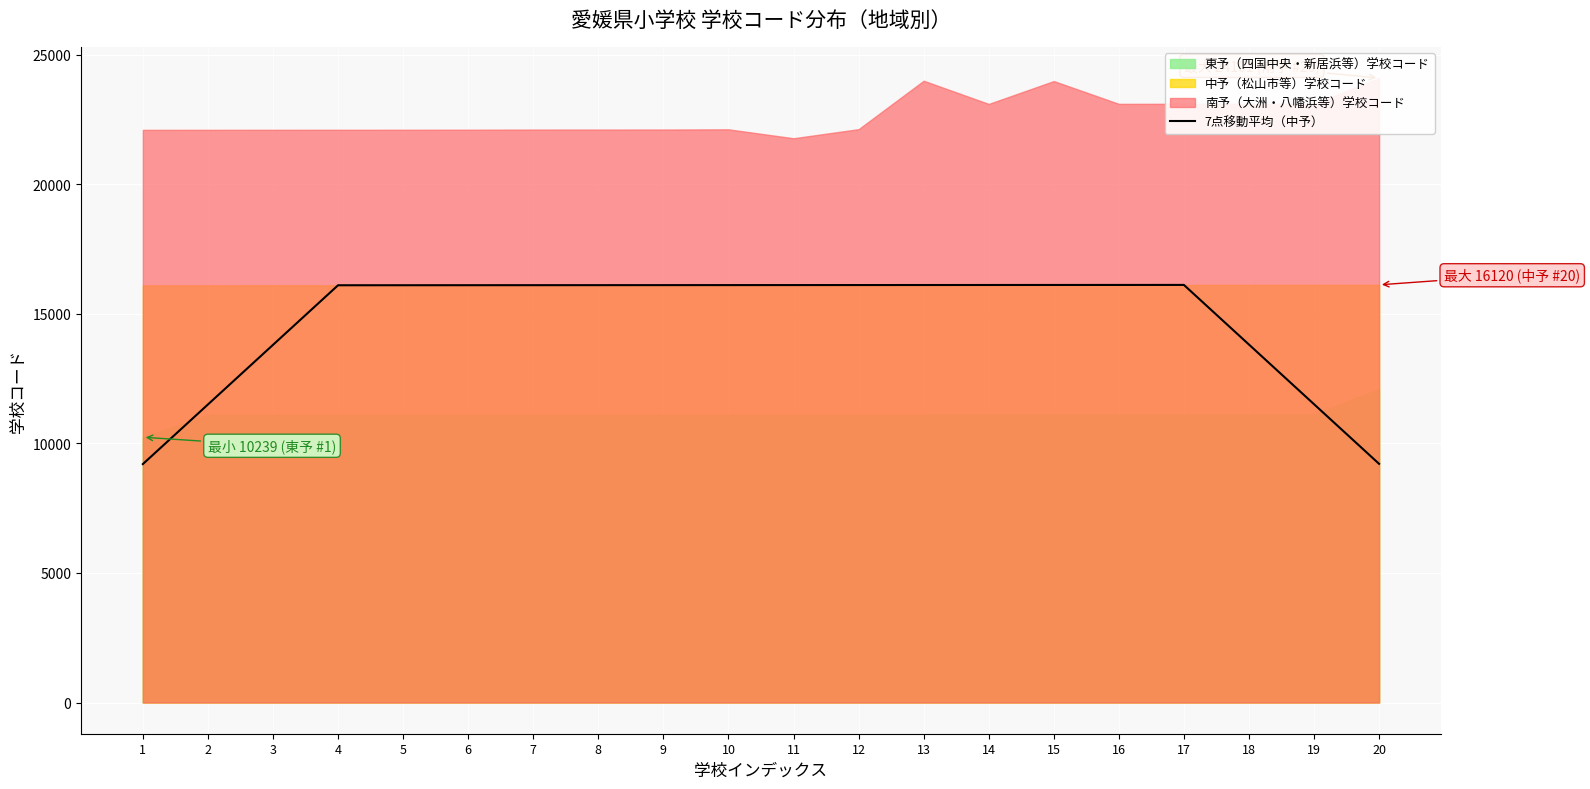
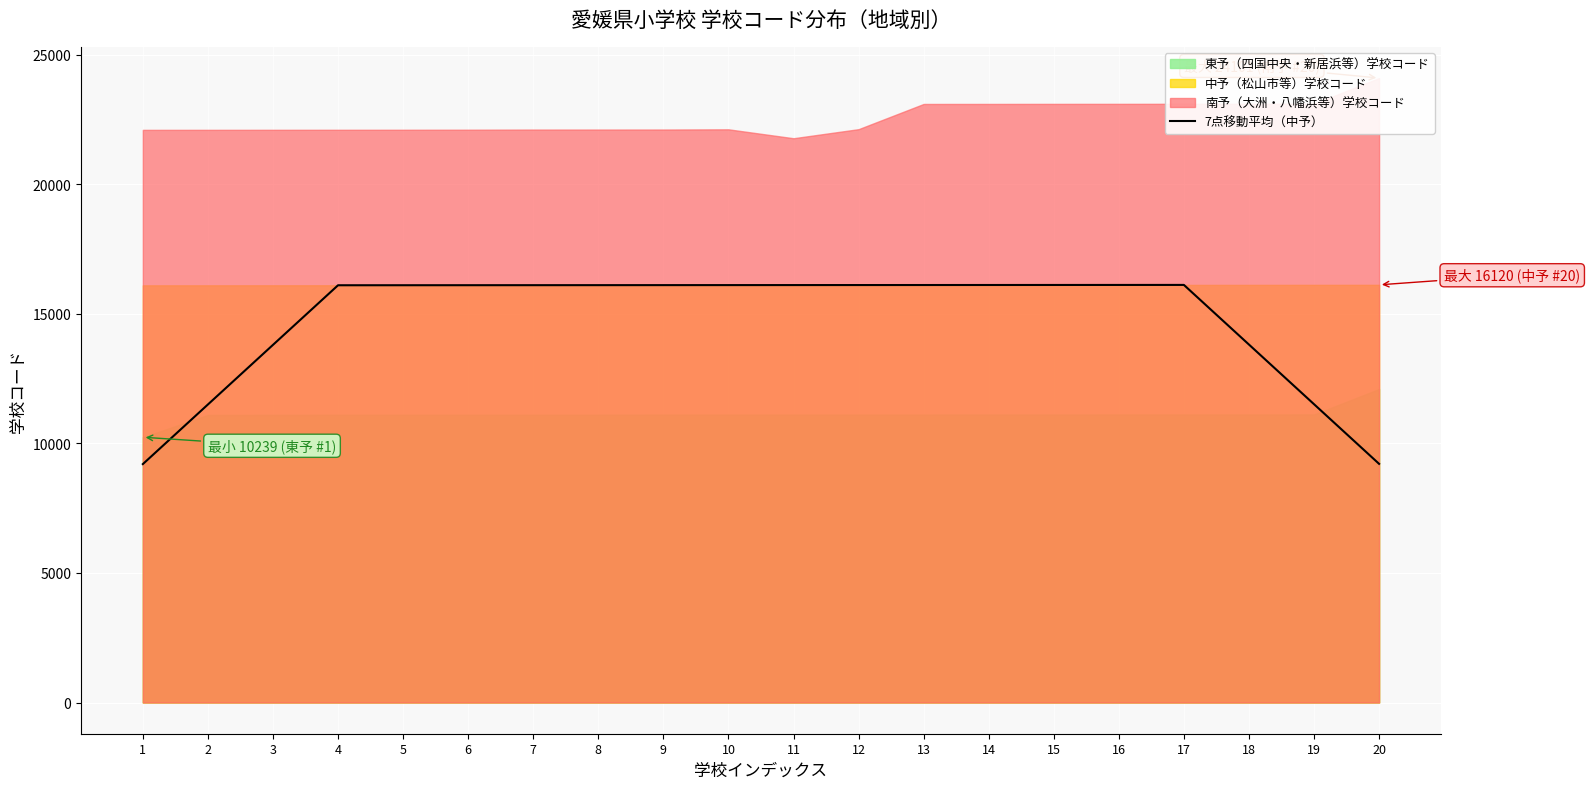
  {
    "7点移動平均（中予）": {
      "1": 9200,
      "2": 11500,
      "3": 13800,
      "18": 13800,
      "19": 11500,
      "20": 9200
    },
    "東予（四国中央・新居浜等）学校コード": {
      "2": 11100,
      "3": 11100,
      "4": 11100,
      "5": 11100,
      "6": 11100,
      "7": 11100,
      "8": 11100,
      "9": 11100,
      "10": 11100,
      "11": 11100,
      "12": 11100,
      "13": 11100,
      "14": 11100,
      "15": 11100,
      "16": 11100,
      "17": 11100,
      "18": 11100,
      "19": 11100,
      "20": 12100
    },
    "中予（松山市等）学校コード": {
      "1": 16100,
      "2": 16100,
      "3": 16100,
      "18": 16100,
      "19": 16100
    },
    "南予（大洲・八幡浜等）学校コード": {
      "1": 22100,
      "2": 22100,
      "3": 22100,
      "4": 22100,
      "5": 22100,
      "6": 22100,
      "7": 22100,
      "8": 22100,
      "9": 22100,
      "10": 22100,
      "11": 21800,
      "12": 22100,
-     "13": 24000,
+     "13": 23100,
      "14": 23100,
-     "15": 24000,
+     "15": 23100,
      "16": 23100
    }
  }
